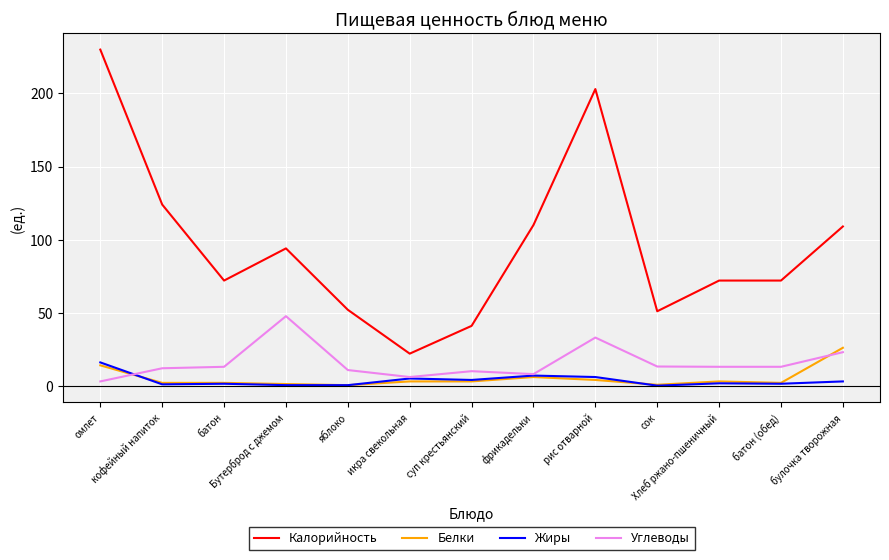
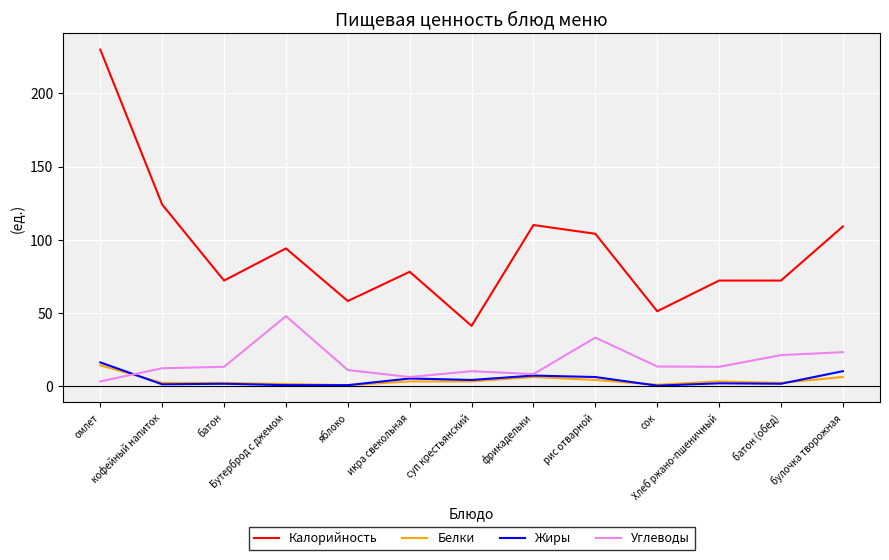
  {
    "Калорийность": {
      "омлет": 230,
      "кофейный напиток": 124,
      "батон": 72,
      "Бутерброд с джемом": 94,
-     "яблоко": 52,
-     "икра свекольная": 22,
+     "яблоко": 58,
+     "икра свекольная": 78,
      "суп крестьянский": 41,
      "фрикадельки": 110,
-     "рис отварной": 203,
+     "рис отварной": 104,
      "сок": 51,
      "Хлеб ржано-пшеничный": 72,
      "батон (обед)": 72,
      "булочка творожная": 109
    },
    "Белки": {
      "омлет": 14,
      "икра свекольная": 3,
      "рис отварной": 4,
-     "булочка творожная": 26
+     "булочка творожная": 6
    },
    "Жиры": {
      "омлет": 16,
      "рис отварной": 6,
-     "булочка творожная": 3
+     "булочка творожная": 10
    },
    "Углеводы": {
      "омлет": 3,
      "кофейный напиток": 12,
      "батон": 13,
      "Бутерброд с джемом": 48,
      "яблоко": 11,
      "суп крестьянский": 10,
      "рис отварной": 33,
      "сок": 13,
      "Хлеб ржано-пшеничный": 13,
-     "батон (обед)": 13,
+     "батон (обед)": 21,
      "булочка творожная": 23
    }
  }
